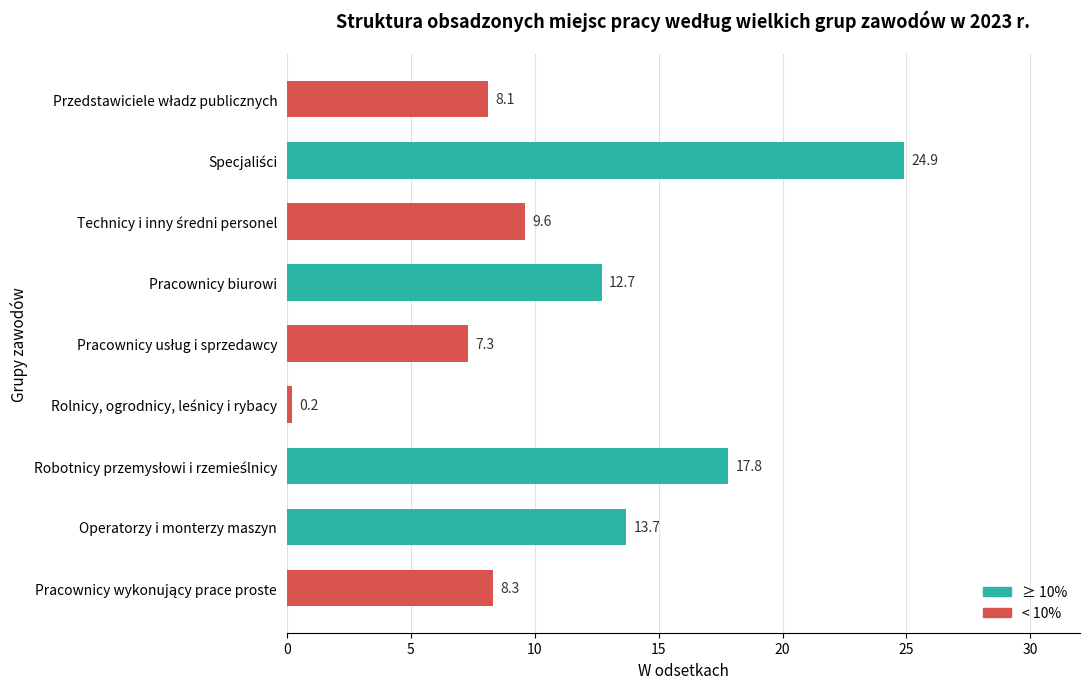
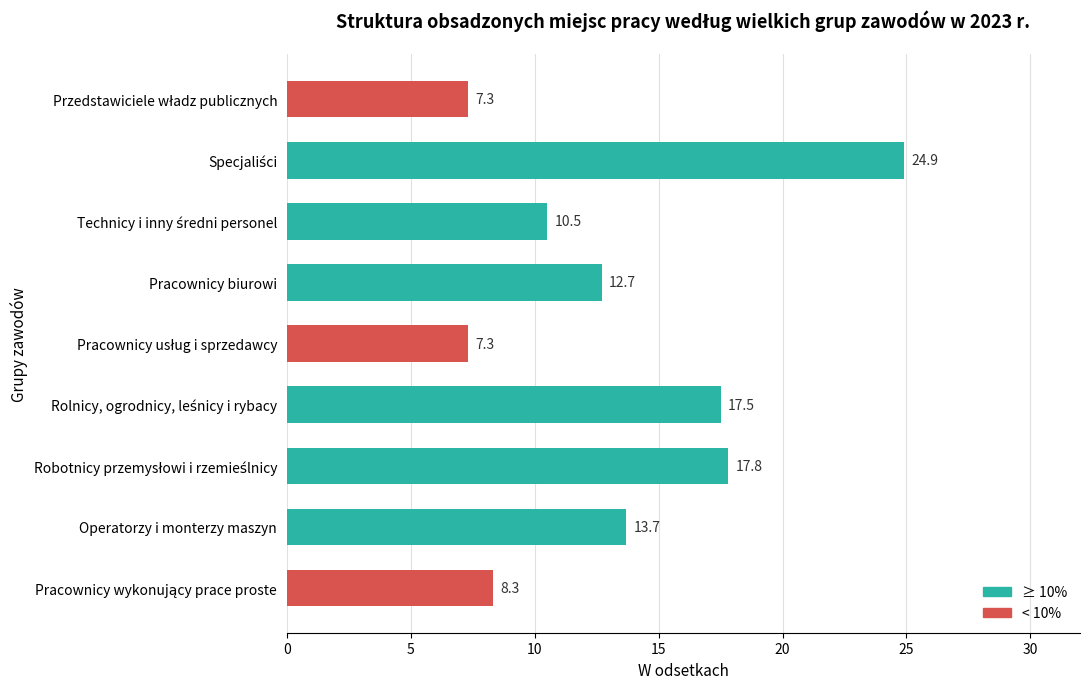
  {
-   "Przedstawiciele władz publicznych": 8.1,
+   "Przedstawiciele władz publicznych": 7.3,
    "Specjaliści": 24.9,
-   "Technicy i inny średni personel": 9.6,
+   "Technicy i inny średni personel": 10.5,
    "Pracownicy biurowi": 12.7,
    "Pracownicy usług i sprzedawcy": 7.3,
-   "Rolnicy, ogrodnicy, leśnicy i rybacy": 0.2,
+   "Rolnicy, ogrodnicy, leśnicy i rybacy": 17.5,
    "Robotnicy przemysłowi i rzemieślnicy": 17.8,
    "Operatorzy i monterzy maszyn": 13.7,
    "Pracownicy wykonujący prace proste": 8.3
  }
